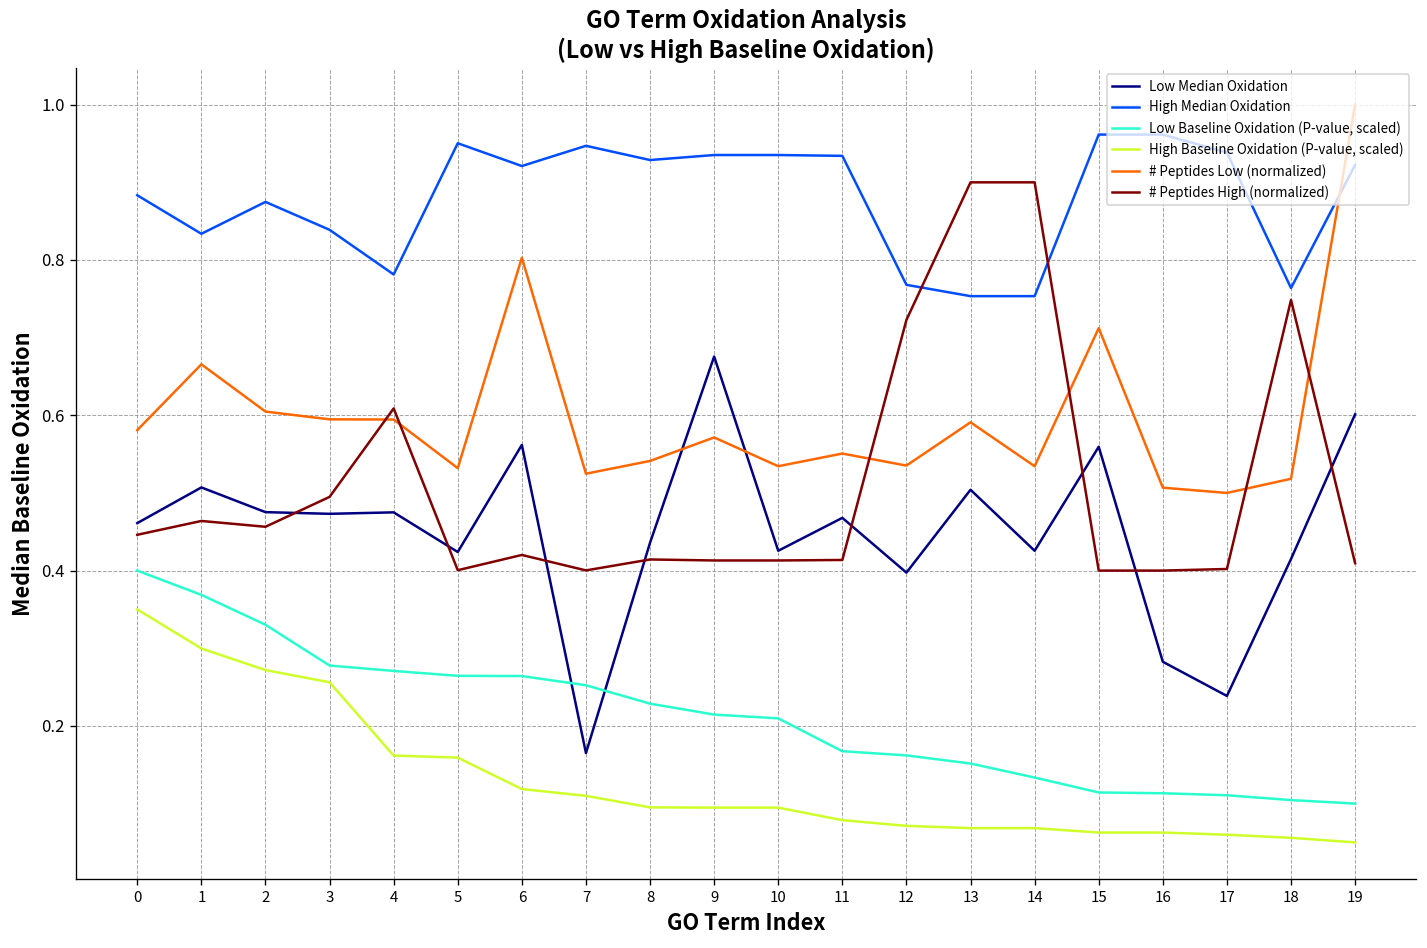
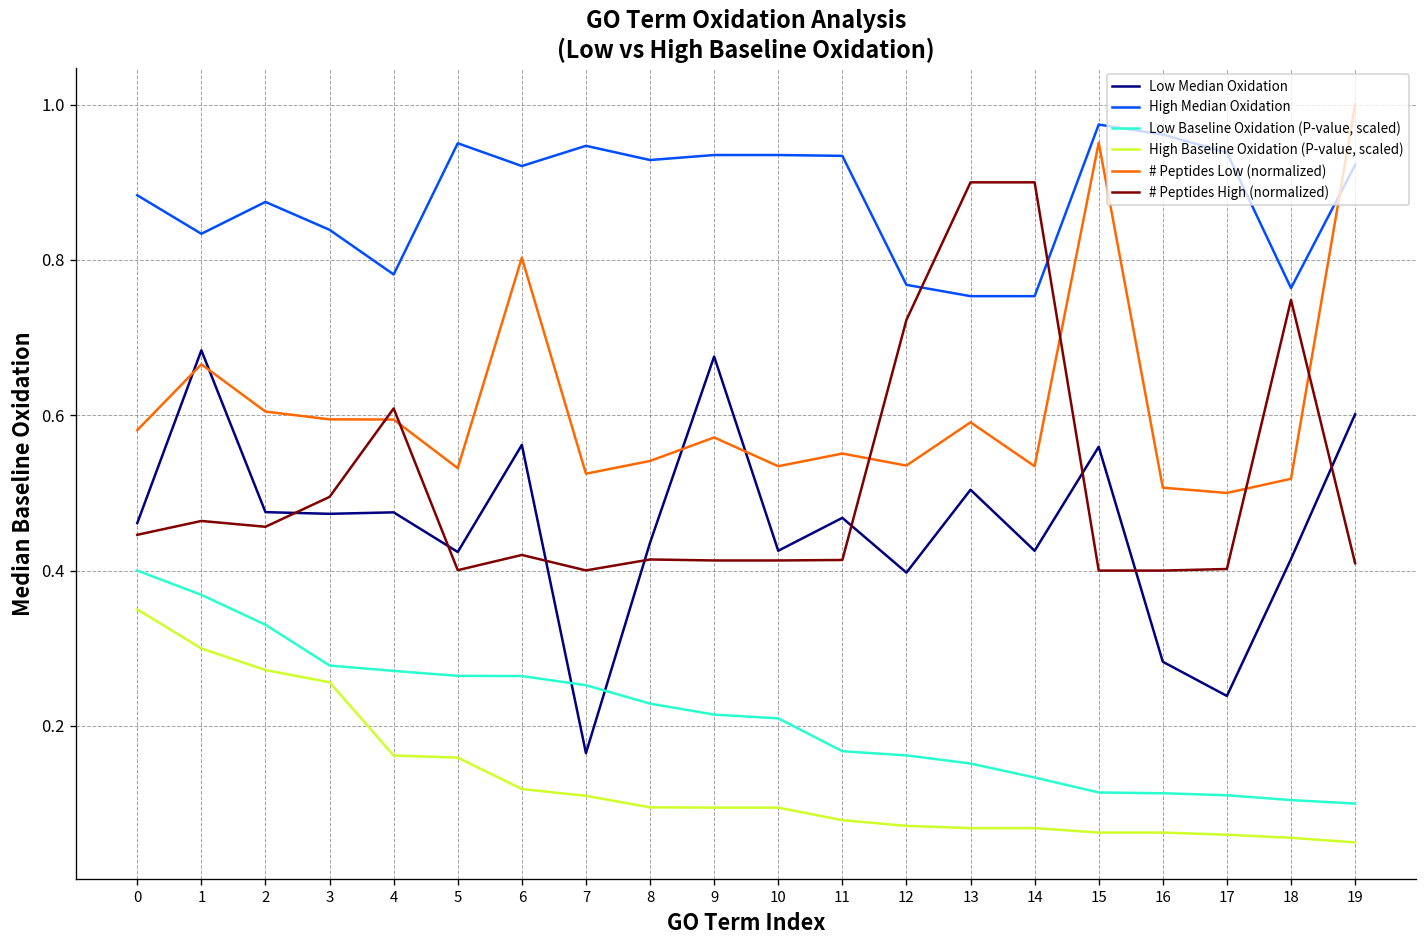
  {
    "Low Median Oxidation": {
      "0": 0.46,
-     "1": 0.51,
+     "1": 0.68,
      "2": 0.48,
      "3": 0.47,
      "4": 0.48,
      "5": 0.42,
      "6": 0.56,
      "7": 0.16,
      "8": 0.44,
      "9": 0.68,
      "10": 0.43,
      "11": 0.47,
      "12": 0.40,
      "13": 0.50,
      "14": 0.43,
      "15": 0.56,
      "16": 0.28,
      "17": 0.24,
      "18": 0.41,
      "19": 0.60
    },
    "High Median Oxidation": {
      "0": 0.88,
      "1": 0.83,
      "2": 0.87,
      "3": 0.84,
      "4": 0.78,
      "5": 0.95,
      "6": 0.92,
      "7": 0.95,
      "8": 0.93,
      "9": 0.94,
      "10": 0.94,
      "11": 0.93,
      "12": 0.77,
      "13": 0.75,
      "14": 0.75,
-     "15": 0.96,
+     "15": 0.97,
      "18": 0.76
    },
    "Low Baseline Oxidation (P-value, scaled)": {
      "0": 0.40,
      "1": 0.37,
      "2": 0.33,
      "3": 0.28,
      "4": 0.27,
      "5": 0.26,
      "6": 0.26,
      "7": 0.25,
      "8": 0.23,
      "9": 0.21,
      "10": 0.21,
      "11": 0.17,
      "12": 0.16,
      "13": 0.15,
      "14": 0.13,
      "15": 0.11,
      "16": 0.11,
      "17": 0.11,
      "18": 0.10,
      "19": 0.10
    },
    "High Baseline Oxidation (P-value, scaled)": {
      "0": 0.35,
      "1": 0.30,
      "2": 0.27,
      "3": 0.26,
      "4": 0.16,
      "5": 0.16,
      "6": 0.12,
      "7": 0.11,
      "8": 0.10,
      "9": 0.09,
      "10": 0.09,
      "11": 0.08,
      "12": 0.07,
      "13": 0.07,
      "14": 0.07,
      "15": 0.06,
      "16": 0.06,
      "17": 0.06,
      "18": 0.06,
      "19": 0.05
    },
    "# Peptides Low (normalized)": {
      "0": 0.58,
      "1": 0.67,
      "2": 0.60,
      "3": 0.59,
      "4": 0.59,
      "5": 0.53,
      "6": 0.80,
      "7": 0.52,
      "8": 0.54,
      "9": 0.57,
      "10": 0.53,
      "11": 0.55,
      "12": 0.54,
      "13": 0.59,
      "14": 0.53,
-     "15": 0.71,
+     "15": 0.95,
      "16": 0.51,
      "17": 0.50,
      "18": 0.52
    },
    "# Peptides High (normalized)": {
      "0": 0.45,
      "1": 0.46,
      "2": 0.46,
      "3": 0.49,
      "4": 0.61,
      "5": 0.40,
      "6": 0.42,
      "7": 0.40,
      "8": 0.41,
      "9": 0.41,
      "10": 0.41,
      "11": 0.41,
      "12": 0.72,
      "13": 0.90,
      "14": 0.90,
      "15": 0.40,
      "16": 0.40,
      "17": 0.40,
      "18": 0.75,
      "19": 0.41
    }
  }
